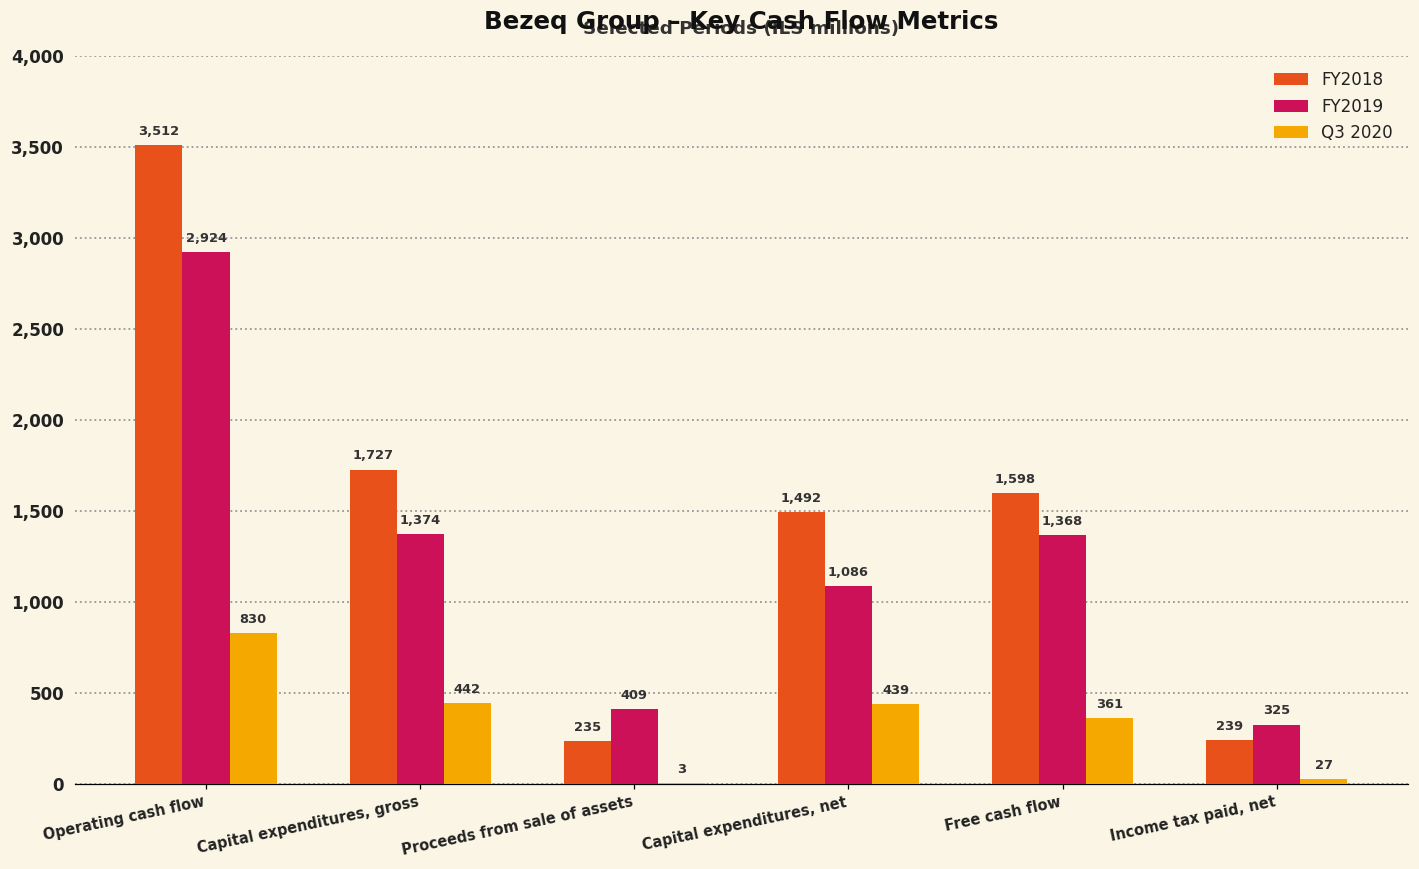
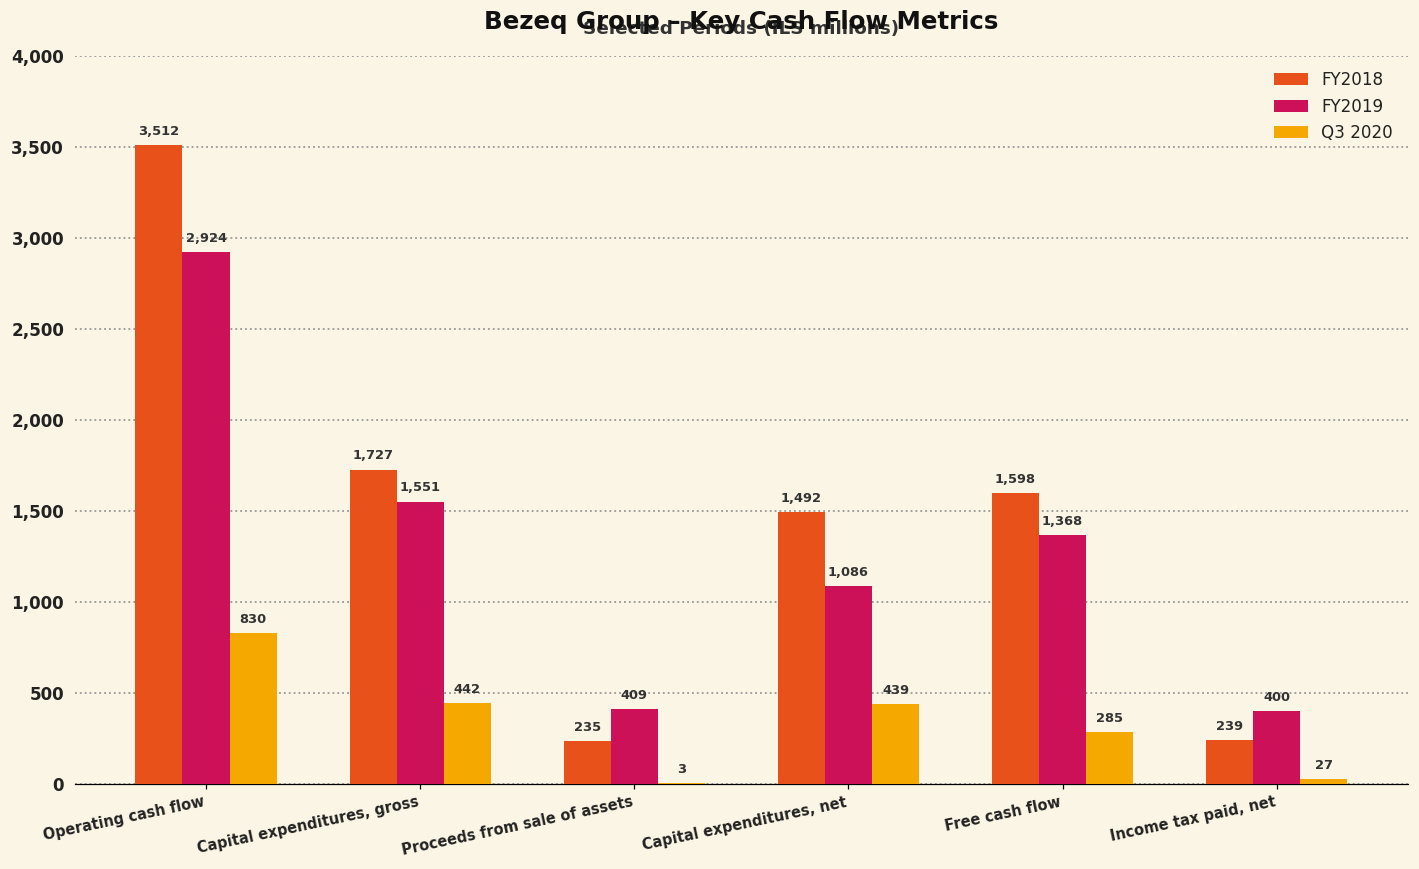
  {
    "FY2018": {
      "Operating cash flow": "3,512",
      "Capital expenditures, gross": "1,727",
      "Proceeds from sale of assets": "235",
      "Capital expenditures, net": "1,492",
      "Free cash flow": "1,598",
      "Income tax paid, net": "239"
    },
    "FY2019": {
      "Operating cash flow": "2,924",
-     "Capital expenditures, gross": "1,374",
+     "Capital expenditures, gross": "1,551",
      "Proceeds from sale of assets": "409",
      "Capital expenditures, net": "1,086",
      "Free cash flow": "1,368",
-     "Income tax paid, net": "325"
+     "Income tax paid, net": "400"
    },
    "Q3 2020": {
      "Operating cash flow": "830",
      "Capital expenditures, gross": "442",
      "Proceeds from sale of assets": "3",
      "Capital expenditures, net": "439",
-     "Free cash flow": "361",
+     "Free cash flow": "285",
      "Income tax paid, net": "27"
    }
  }
